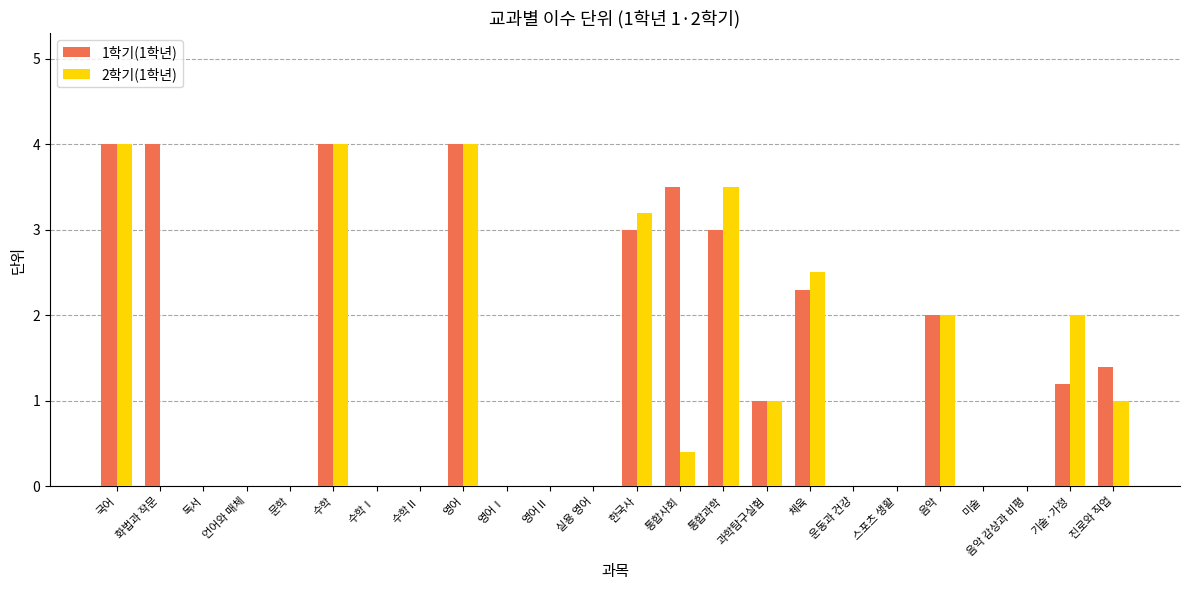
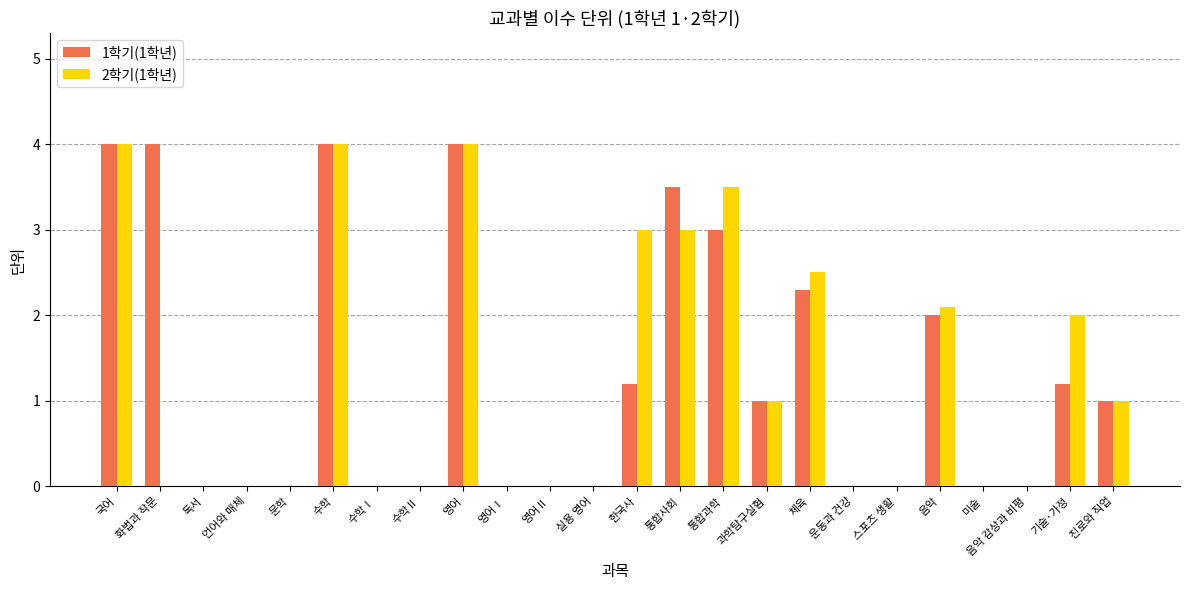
  {
    "1학기(1학년)": {
      "국어": 4.0,
      "화법과 작문": 4.0,
      "독서": 0.0,
      "언어와 매체": 0.0,
      "문학": 0.0,
      "수학": 4.0,
      "수학Ⅰ": 0.0,
      "수학Ⅱ": 0.0,
      "영어": 4.0,
      "영어Ⅰ": 0.0,
      "영어Ⅱ": 0.0,
      "실용 영어": 0.0,
-     "한국사": 3.0,
+     "한국사": 1.2,
      "통합사회": 3.5,
      "통합과학": 3.0,
      "과학탐구실험": 1.0,
      "체육": 2.3,
      "운동과 건강": 0.0,
      "스포츠 생활": 0.0,
      "음악": 2.0,
      "미술": 0.0,
      "음악 감상과 비평": 0.0,
      "기술·가정": 1.2,
-     "진로와 직업": 1.4
+     "진로와 직업": 1.0
    },
    "2학기(1학년)": {
      "국어": 4.0,
      "화법과 작문": 0.0,
      "독서": 0.0,
      "언어와 매체": 0.0,
      "문학": 0.0,
      "수학": 4.0,
      "수학Ⅰ": 0.0,
      "수학Ⅱ": 0.0,
      "영어": 4.0,
      "영어Ⅰ": 0.0,
      "영어Ⅱ": 0.0,
      "실용 영어": 0.0,
-     "한국사": 3.2,
-     "통합사회": 0.4,
+     "한국사": 3.0,
+     "통합사회": 3.0,
      "통합과학": 3.5,
      "과학탐구실험": 1.0,
      "체육": 2.5,
      "운동과 건강": 0.0,
      "스포츠 생활": 0.0,
-     "음악": 2.0,
+     "음악": 2.1,
      "미술": 0.0,
      "음악 감상과 비평": 0.0,
      "기술·가정": 2.0,
      "진로와 직업": 1.0
    }
  }
